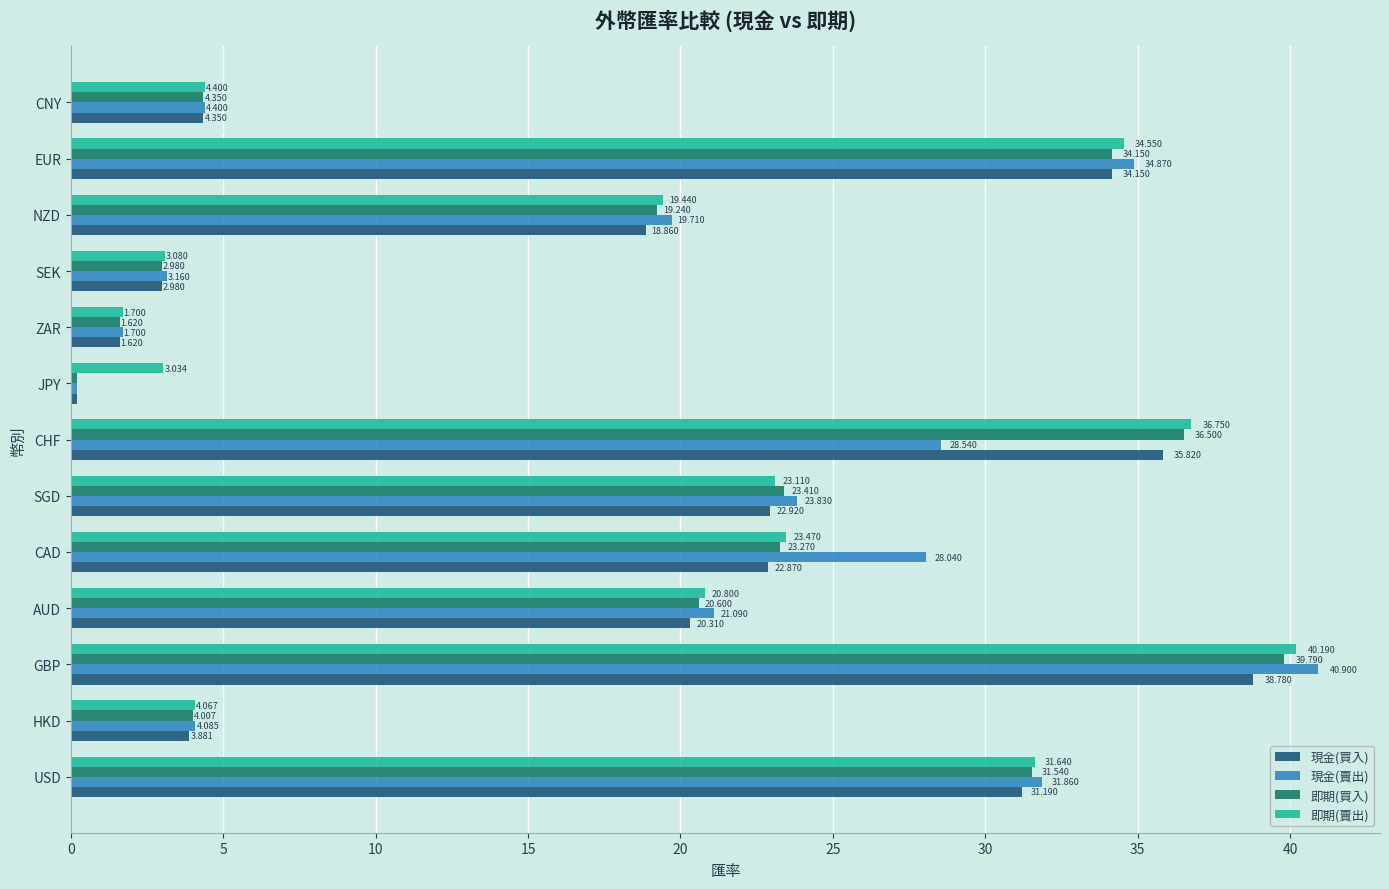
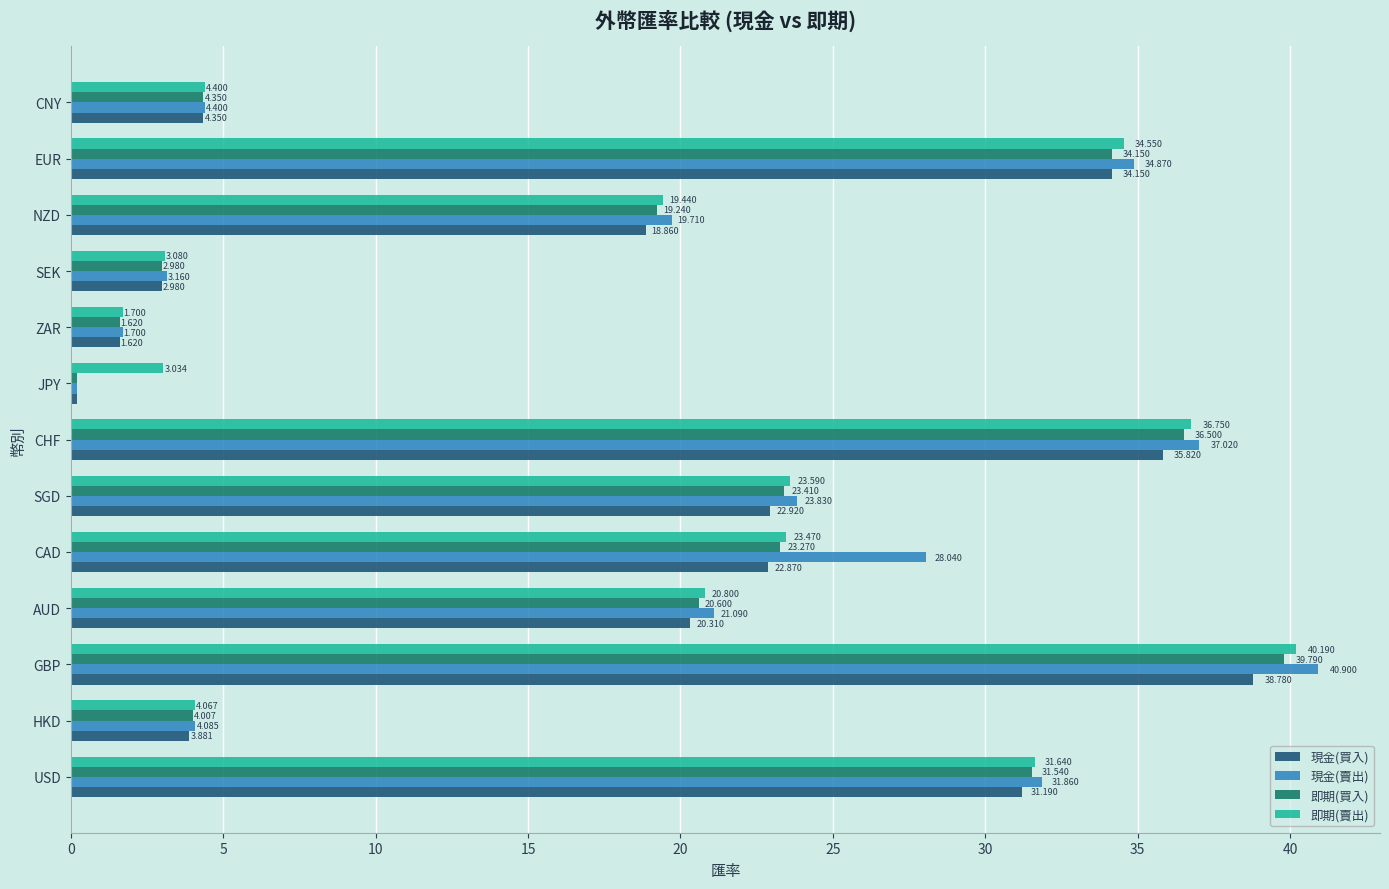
  {
    "現金(賣出)": {
      "CNY": 4.400,
      "EUR": 34.870,
      "NZD": 19.710,
      "SEK": 3.160,
      "ZAR": 1.700,
-     "CHF": 28.540,
+     "CHF": 37.020,
      "SGD": 23.830,
      "CAD": 28.040,
      "AUD": 21.090,
      "GBP": 40.900,
      "HKD": 4.085,
      "USD": 31.860
    },
    "即期(賣出)": {
      "CNY": 4.400,
      "EUR": 34.550,
      "NZD": 19.440,
      "SEK": 3.080,
      "ZAR": 1.700,
      "JPY": 3.034,
      "CHF": 36.750,
-     "SGD": 23.110,
+     "SGD": 23.590,
      "CAD": 23.470,
      "AUD": 20.800,
      "GBP": 40.190,
      "HKD": 4.067,
      "USD": 31.640
    }
  }
